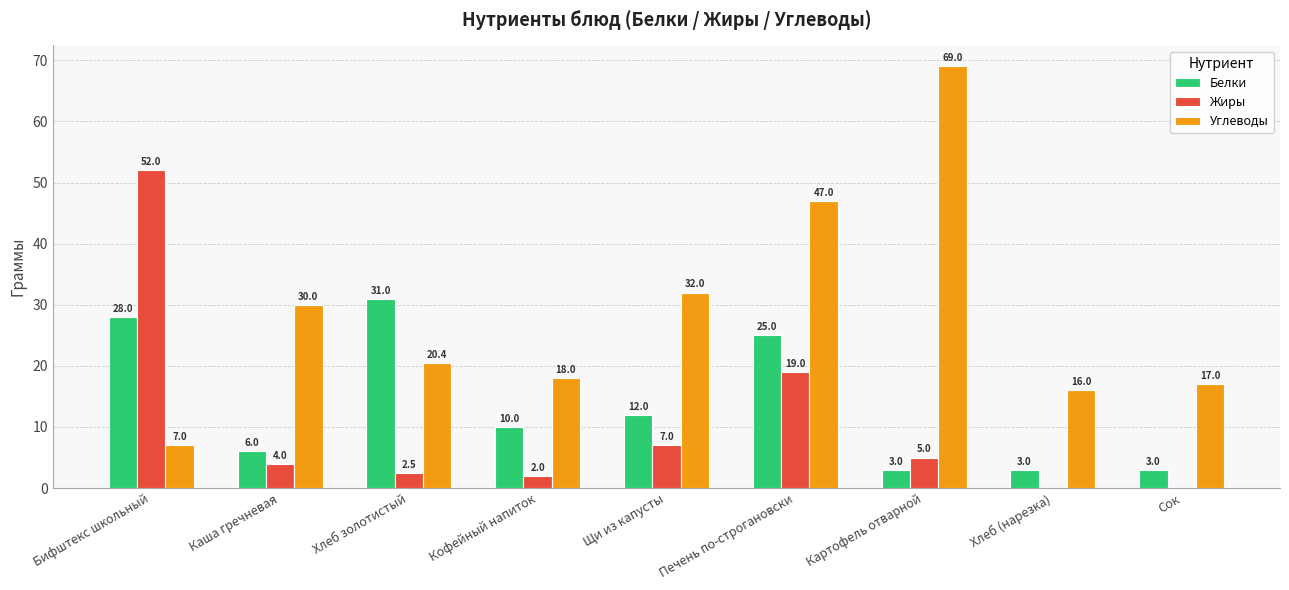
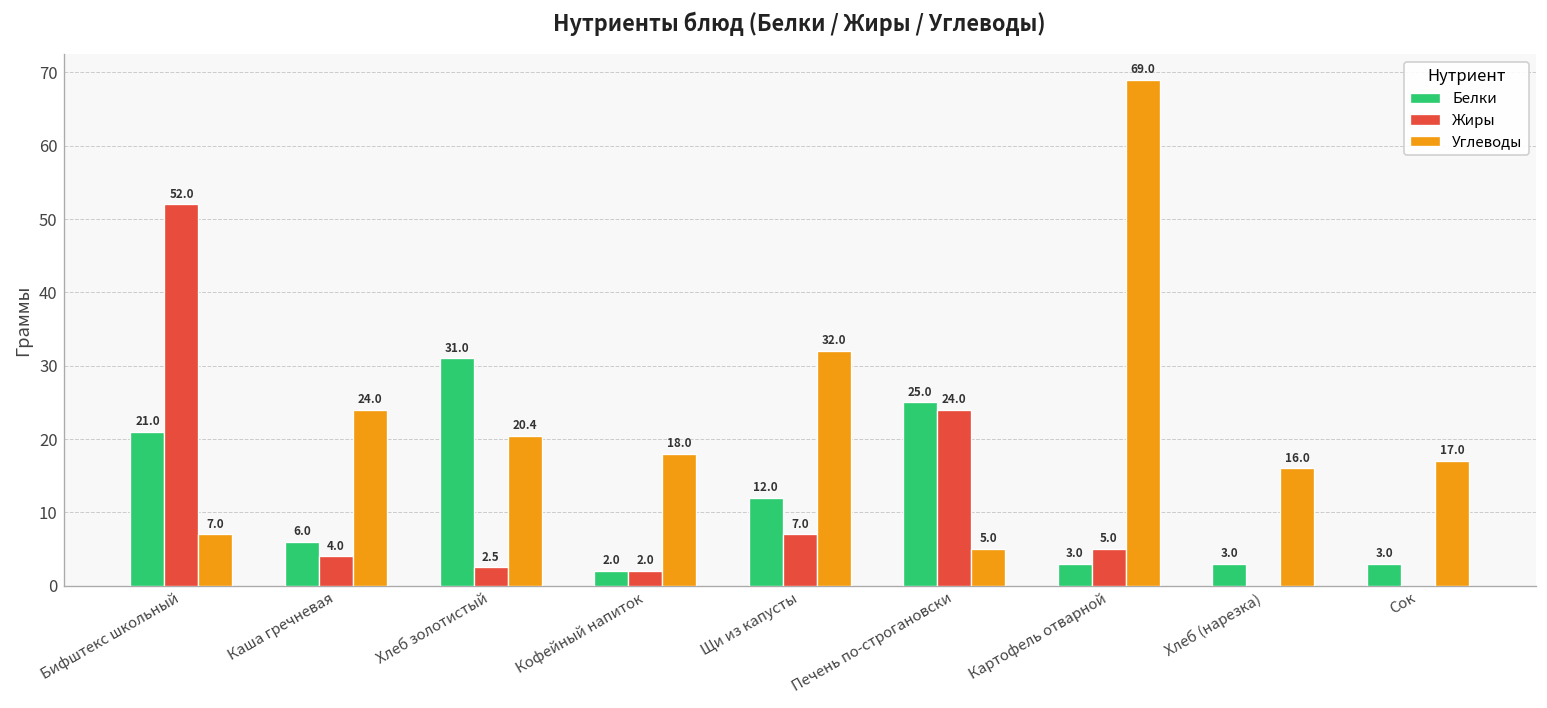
  {
    "Белки": {
-     "Бифштекс школьный": 28.0,
+     "Бифштекс школьный": 21.0,
      "Каша гречневая": 6.0,
      "Хлеб золотистый": 31.0,
-     "Кофейный напиток": 10.0,
+     "Кофейный напиток": 2.0,
      "Щи из капусты": 12.0,
      "Печень по-строгановски": 25.0,
      "Картофель отварной": 3.0,
      "Хлеб (нарезка)": 3.0,
      "Сок": 3.0
    },
    "Жиры": {
      "Бифштекс школьный": 52.0,
      "Каша гречневая": 4.0,
      "Хлеб золотистый": 2.5,
      "Кофейный напиток": 2.0,
      "Щи из капусты": 7.0,
-     "Печень по-строгановски": 19.0,
+     "Печень по-строгановски": 24.0,
      "Картофель отварной": 5.0
    },
    "Углеводы": {
      "Бифштекс школьный": 7.0,
-     "Каша гречневая": 30.0,
+     "Каша гречневая": 24.0,
      "Хлеб золотистый": 20.4,
      "Кофейный напиток": 18.0,
      "Щи из капусты": 32.0,
-     "Печень по-строгановски": 47.0,
+     "Печень по-строгановски": 5.0,
      "Картофель отварной": 69.0,
      "Хлеб (нарезка)": 16.0,
      "Сок": 17.0
    }
  }
